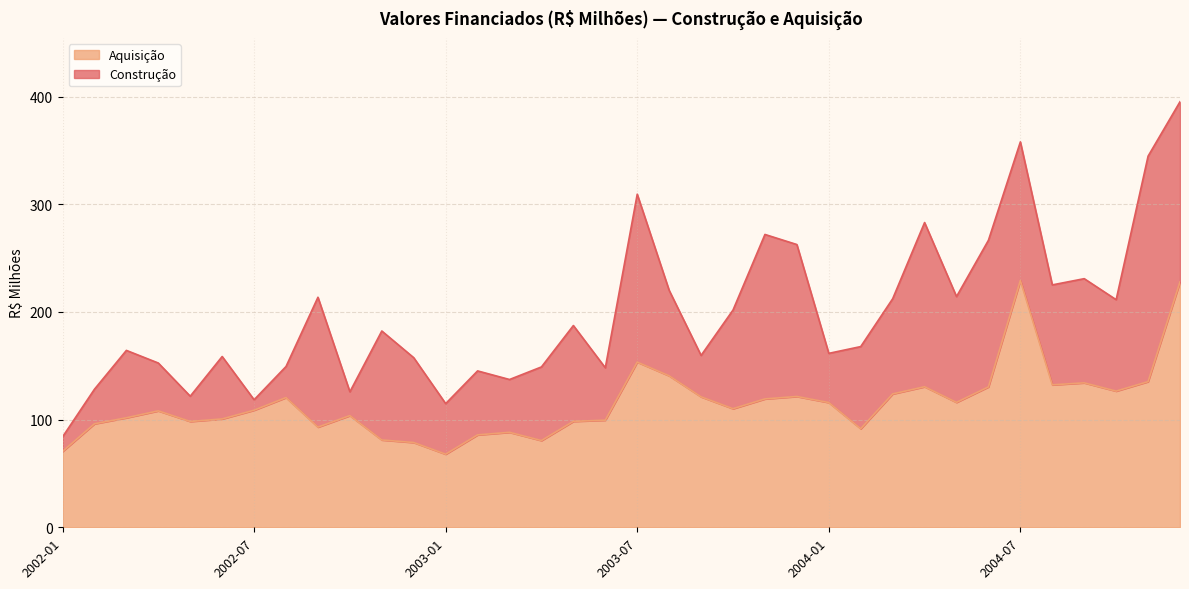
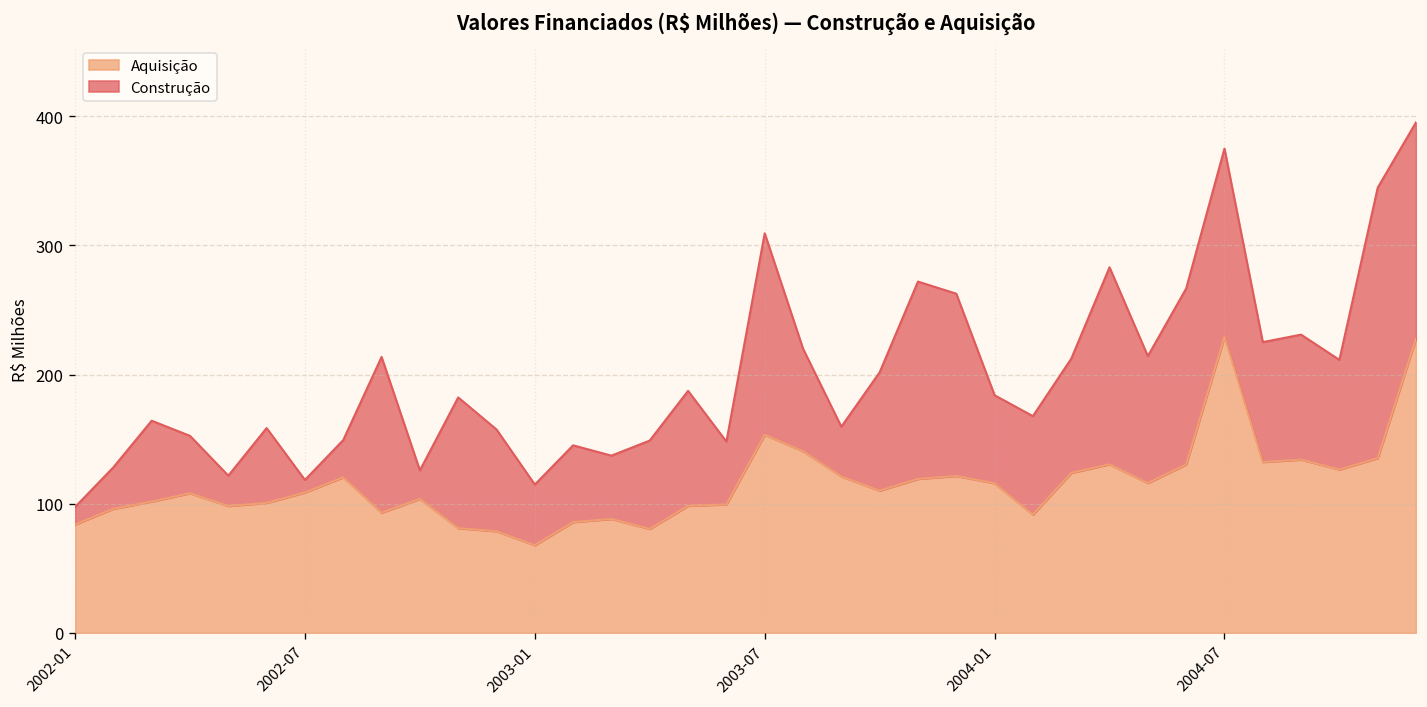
  {
    "Aquisição": {
-     "2002-01": 70,
+     "2002-01": 84,
      "2002-07": 109,
      "2003-01": 68,
      "2003-07": 153,
      "2004-01": 116,
      "2004-07": 229
    },
    "Construção": {
      "2002-01": 14,
      "2002-07": 10,
      "2003-01": 47,
      "2003-07": 156,
-     "2004-01": 46,
-     "2004-07": 129
+     "2004-01": 68,
+     "2004-07": 146
    }
  }
